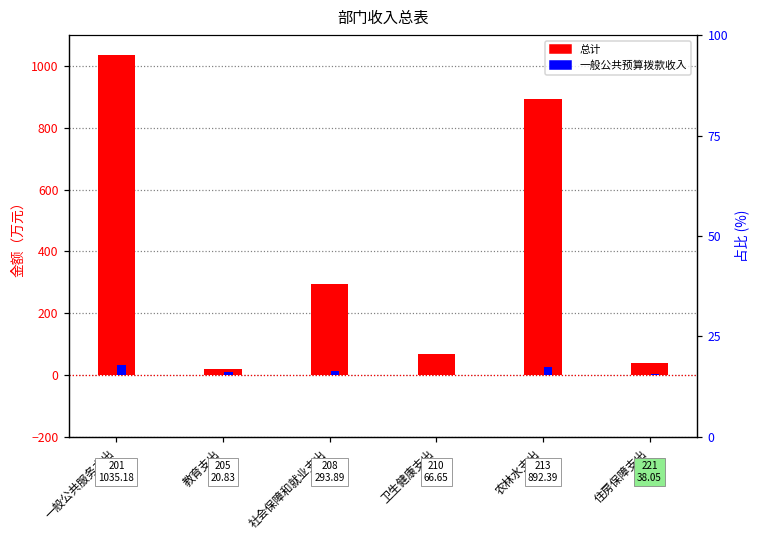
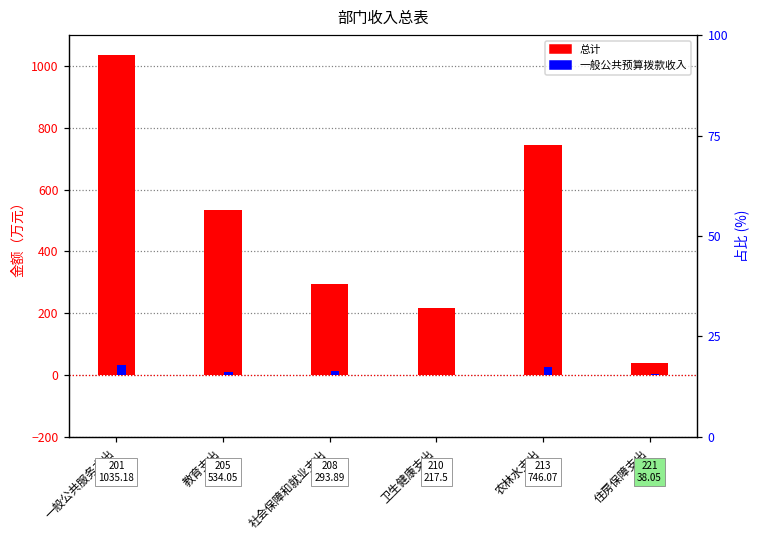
  {
    "总计": {
-     "教育支出": 20.83,
-     "卫生健康支出": 66.65,
-     "农林水支出": 892.39
+     "教育支出": 534.05,
+     "卫生健康支出": 217.5,
+     "农林水支出": 746.07
    }
  }
